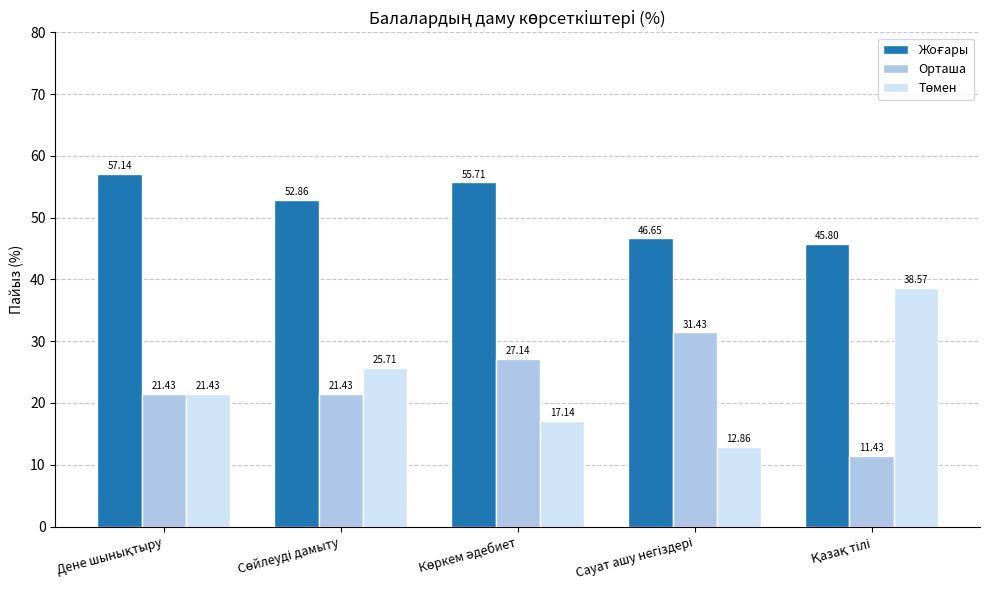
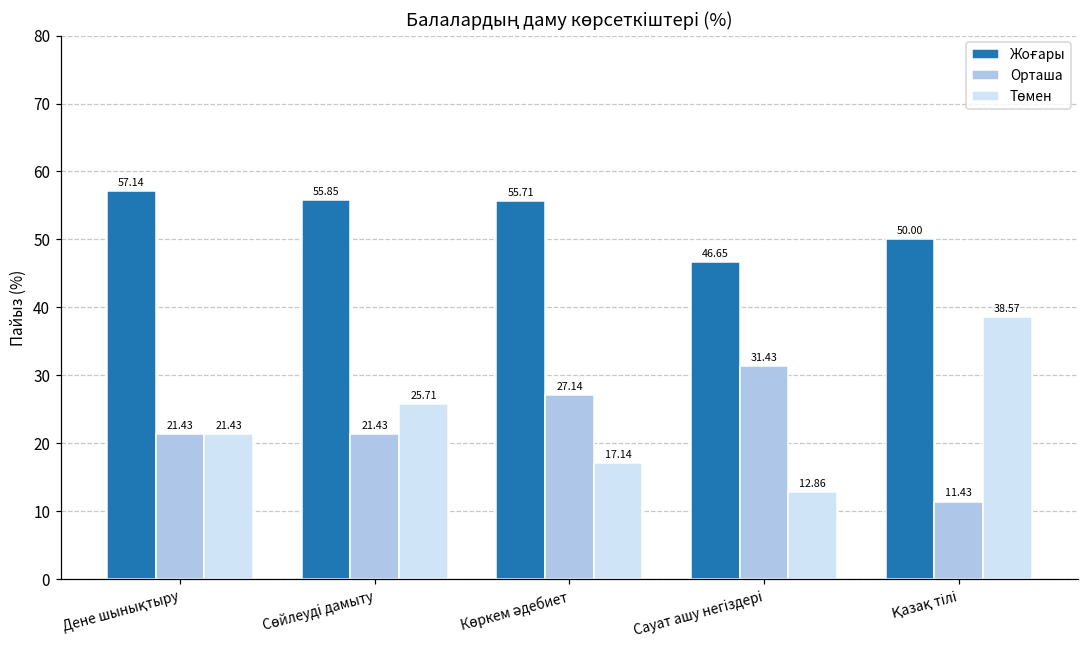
  {
    "Жоғары": {
      "Дене шынықтыру": 57.14,
-     "Сөйлеуді дамыту": 52.86,
+     "Сөйлеуді дамыту": 55.85,
      "Көркем әдебиет": 55.71,
      "Сауат ашу негіздері": 46.65,
-     "Қазақ тілі": 45.80
+     "Қазақ тілі": 50.00
    }
  }
